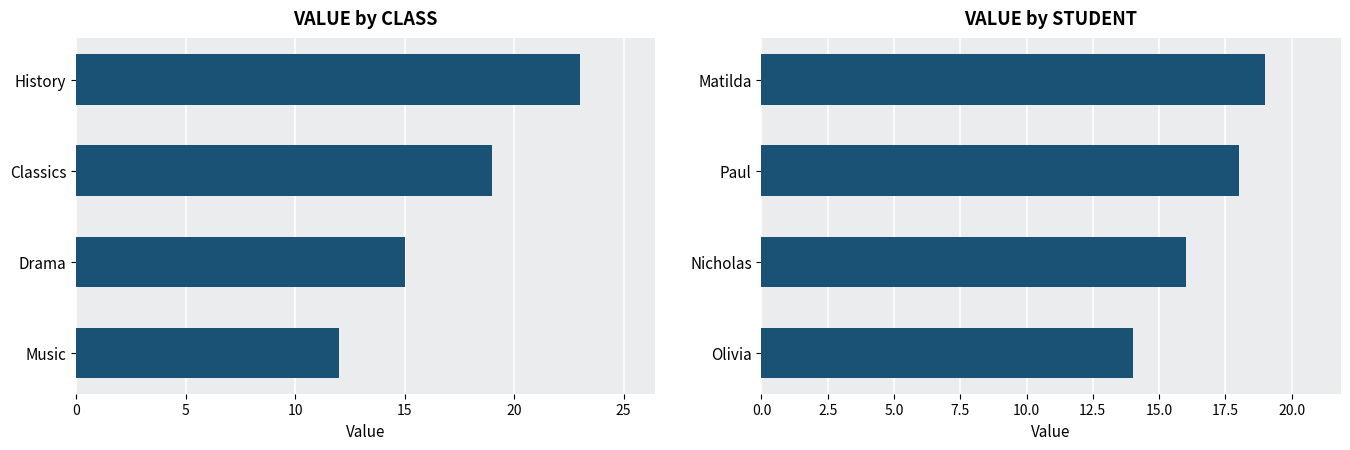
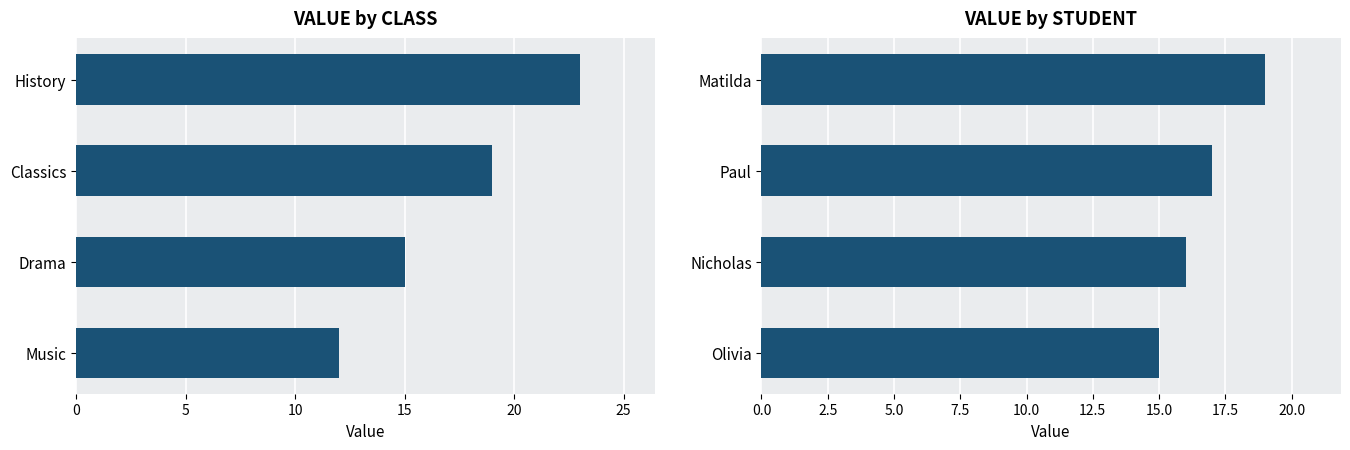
  {
    "VALUE by CLASS": {
      "History": 23.0,
      "Classics": 19.0,
      "Drama": 15.0,
      "Music": 12.0
    },
    "VALUE by STUDENT": {
      "Matilda": 19,
-     "Paul": 18,
+     "Paul": 17,
      "Nicholas": 16,
-     "Olivia": 14
+     "Olivia": 15
    }
  }
